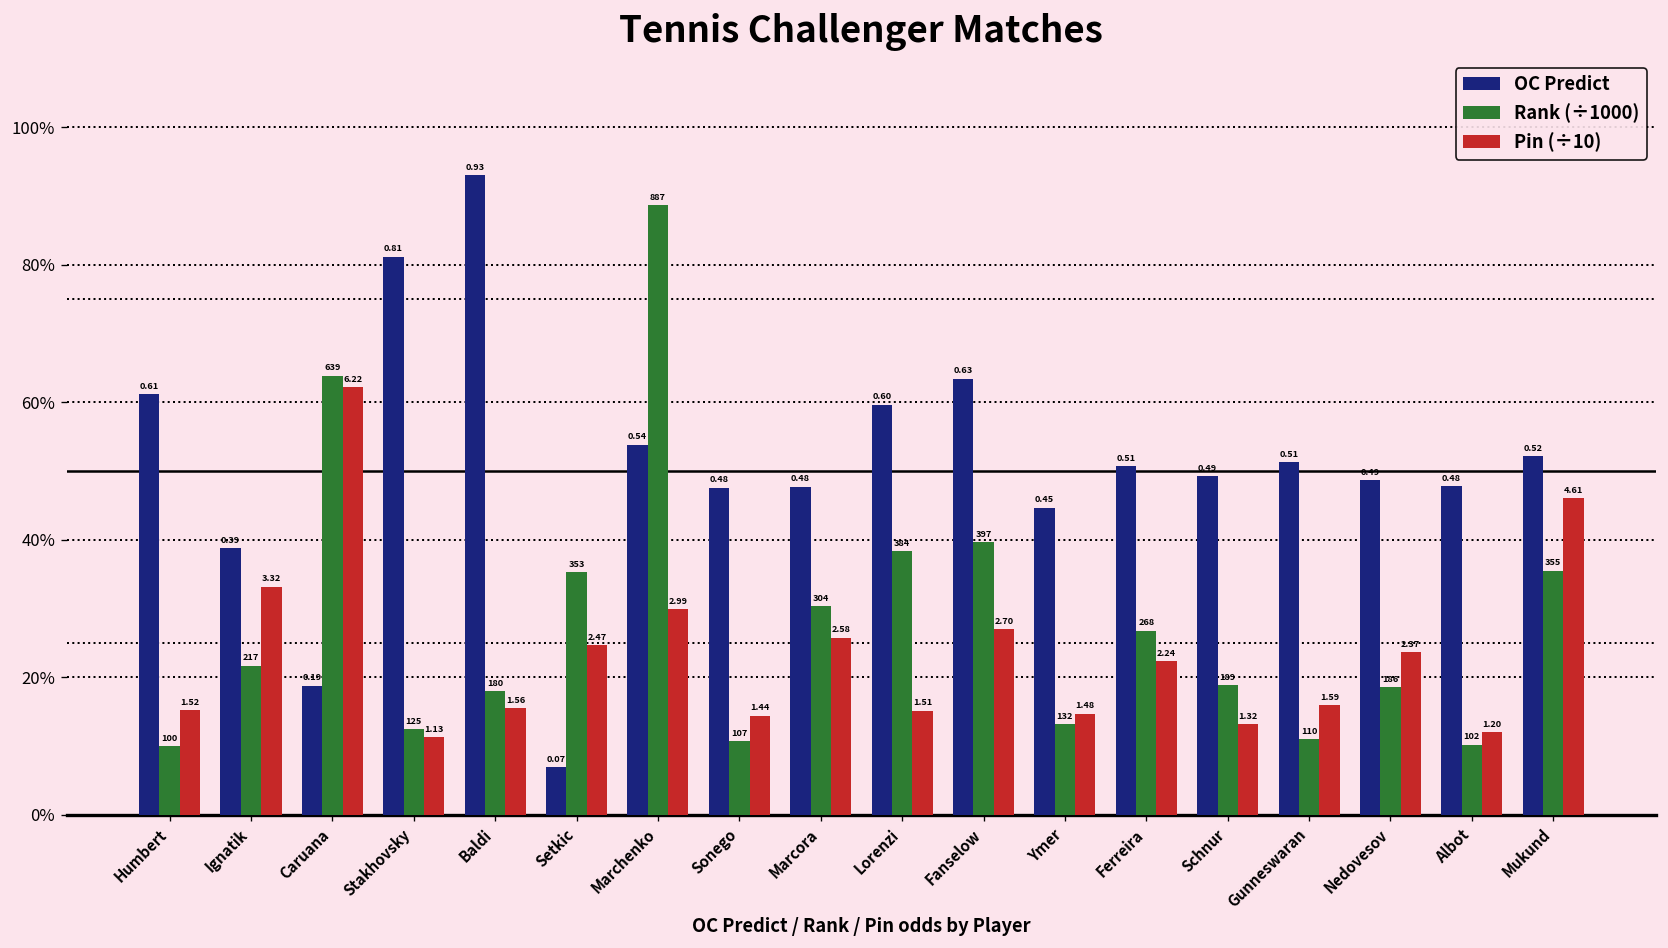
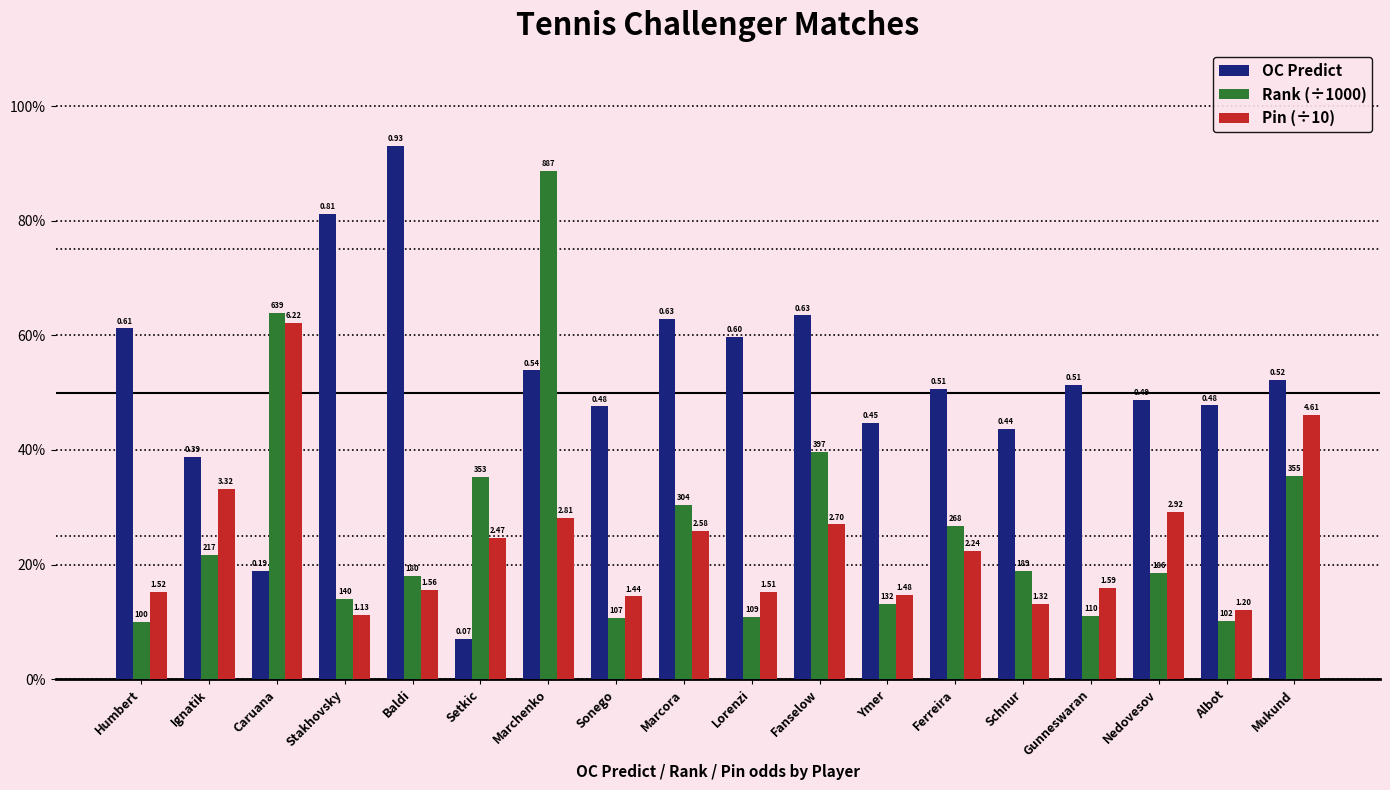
  {
    "OC Predict": {
      "Humbert": 0.61,
      "Ignatik": 0.39,
      "Caruana": 0.19,
      "Stakhovsky": 0.81,
      "Baldi": 0.93,
      "Setkic": 0.07,
      "Marchenko": 0.54,
      "Sonego": 0.48,
-     "Marcora": 0.48,
+     "Marcora": 0.63,
      "Lorenzi": 0.60,
      "Fanselow": 0.63,
      "Ymer": 0.45,
      "Ferreira": 0.51,
-     "Schnur": 0.49,
+     "Schnur": 0.44,
      "Gunneswaran": 0.51,
      "Nedovesov": 0.49,
      "Albot": 0.48,
      "Mukund": 0.52
    },
    "Rank (÷1000)": {
-     "Stakhovsky": 125,
-     "Lorenzi": 384
+     "Stakhovsky": 140,
+     "Lorenzi": 109
    },
    "Pin (÷10)": {
-     "Marchenko": 2.99,
-     "Nedovesov": 2.37
+     "Marchenko": 2.81,
+     "Nedovesov": 2.92
    }
  }
